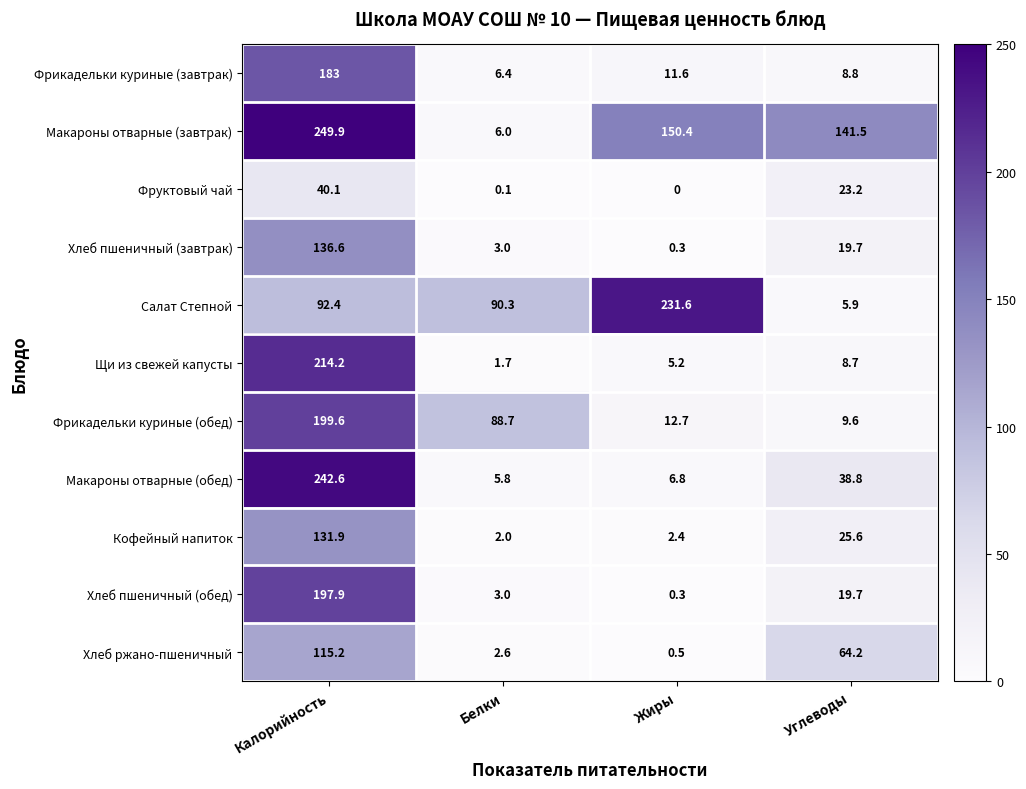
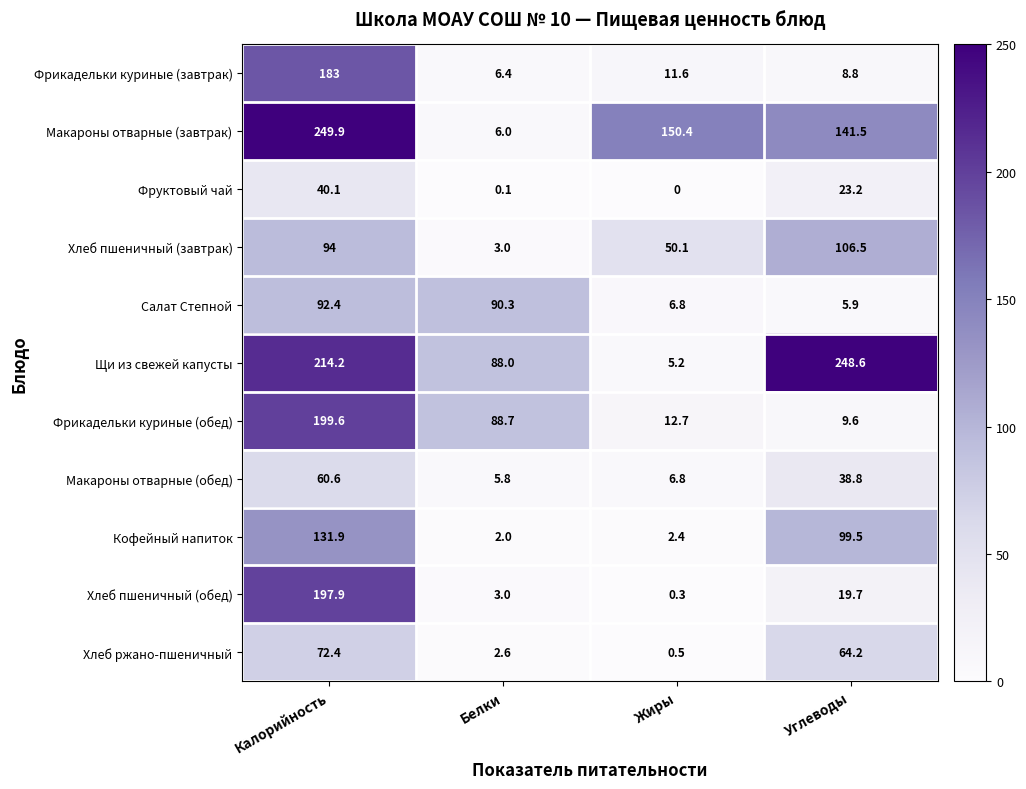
  {
    "Фрикадельки куриные (завтрак)": {
      "Калорийность": 183,
      "Белки": 6.4,
      "Жиры": 11.6,
      "Углеводы": 8.8
    },
    "Макароны отварные (завтрак)": {
      "Калорийность": 249.9,
      "Белки": 6.0,
      "Жиры": 150.4,
      "Углеводы": 141.5
    },
    "Фруктовый чай": {
      "Калорийность": 40.1,
      "Белки": 0.1,
      "Жиры": 0,
      "Углеводы": 23.2
    },
    "Хлеб пшеничный (завтрак)": {
-     "Калорийность": 136.6,
+     "Калорийность": 94,
      "Белки": 3.0,
-     "Жиры": 0.3,
-     "Углеводы": 19.7
+     "Жиры": 50.1,
+     "Углеводы": 106.5
    },
    "Салат Степной": {
      "Калорийность": 92.4,
      "Белки": 90.3,
-     "Жиры": 231.6,
+     "Жиры": 6.8,
      "Углеводы": 5.9
    },
    "Щи из свежей капусты": {
      "Калорийность": 214.2,
-     "Белки": 1.7,
+     "Белки": 88.0,
      "Жиры": 5.2,
-     "Углеводы": 8.7
+     "Углеводы": 248.6
    },
    "Фрикадельки куриные (обед)": {
      "Калорийность": 199.6,
      "Белки": 88.7,
      "Жиры": 12.7,
      "Углеводы": 9.6
    },
    "Макароны отварные (обед)": {
-     "Калорийность": 242.6,
+     "Калорийность": 60.6,
      "Белки": 5.8,
      "Жиры": 6.8,
      "Углеводы": 38.8
    },
    "Кофейный напиток": {
      "Калорийность": 131.9,
      "Белки": 2.0,
      "Жиры": 2.4,
-     "Углеводы": 25.6
+     "Углеводы": 99.5
    },
    "Хлеб пшеничный (обед)": {
      "Калорийность": 197.9,
      "Белки": 3.0,
      "Жиры": 0.3,
      "Углеводы": 19.7
    },
    "Хлеб ржано-пшеничный": {
-     "Калорийность": 115.2,
+     "Калорийность": 72.4,
      "Белки": 2.6,
      "Жиры": 0.5,
      "Углеводы": 64.2
    }
  }
